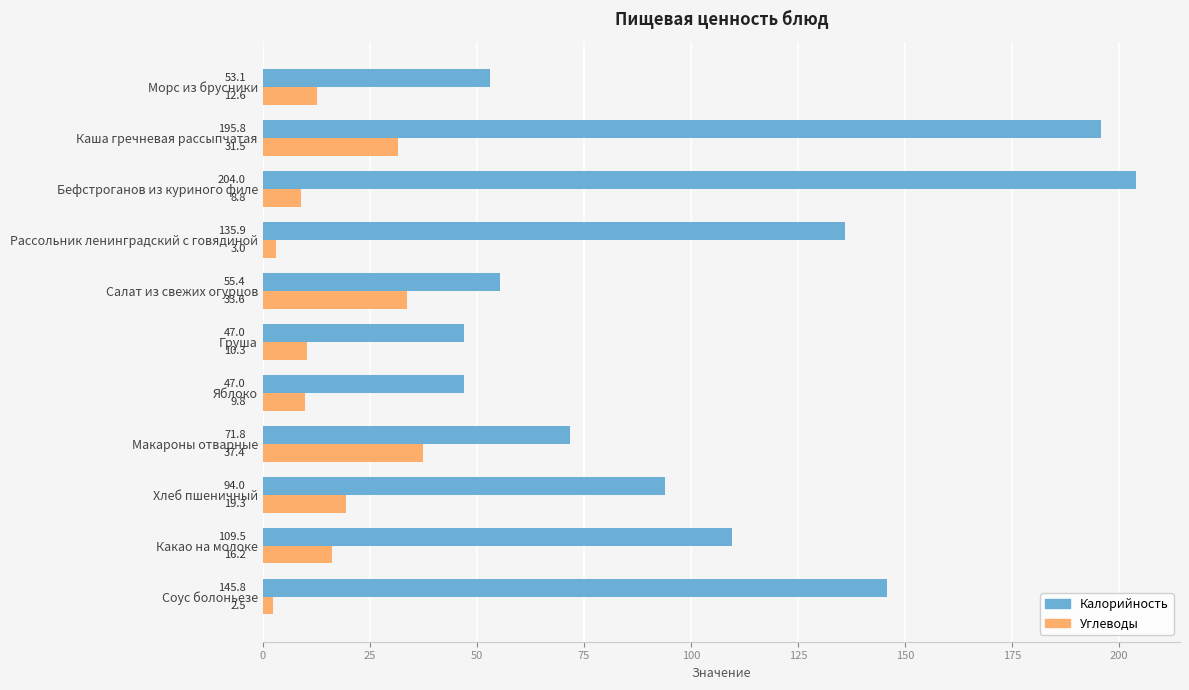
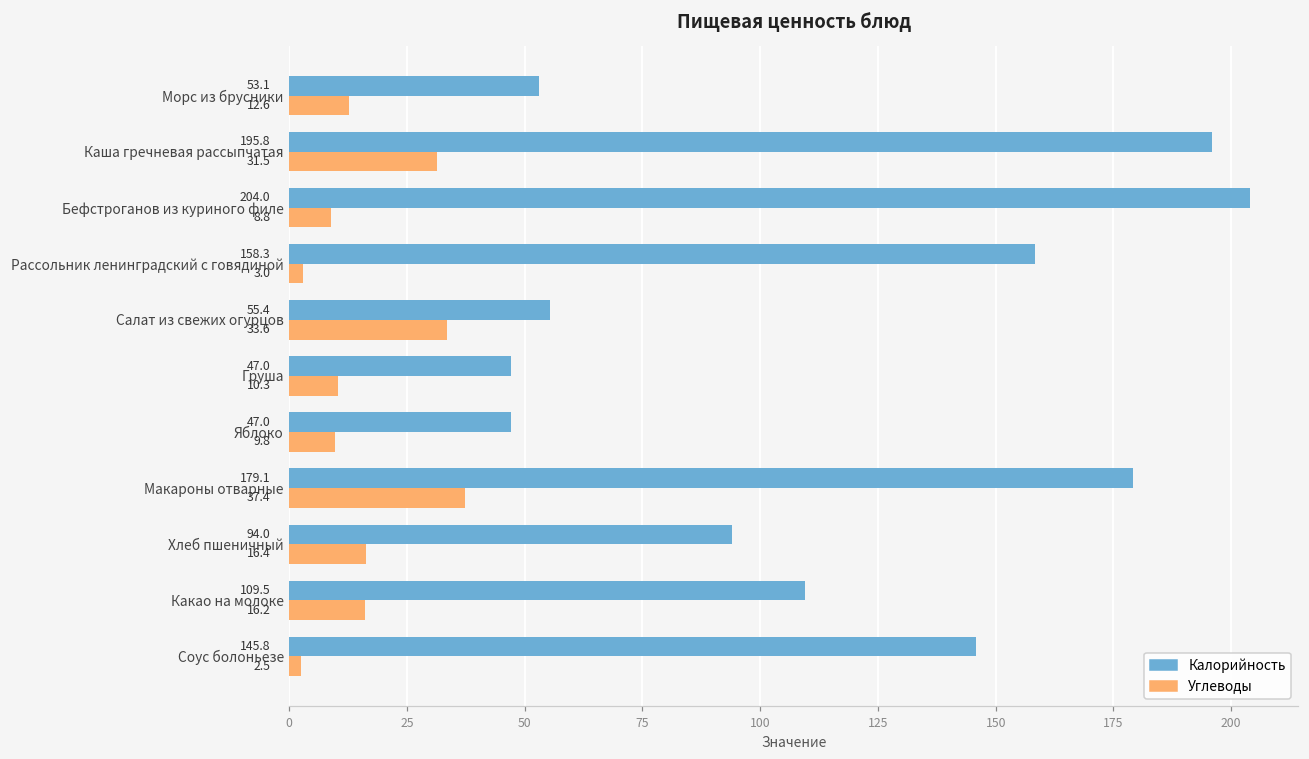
  {
    "Калорийность": {
-     "Рассольник ленинградский с говядиной": 135.9,
-     "Макароны отварные": 71.8
+     "Рассольник ленинградский с говядиной": 158.3,
+     "Макароны отварные": 179.1
    },
    "Углеводы": {
-     "Хлеб пшеничный": 19.3
+     "Хлеб пшеничный": 16.4
    }
  }
